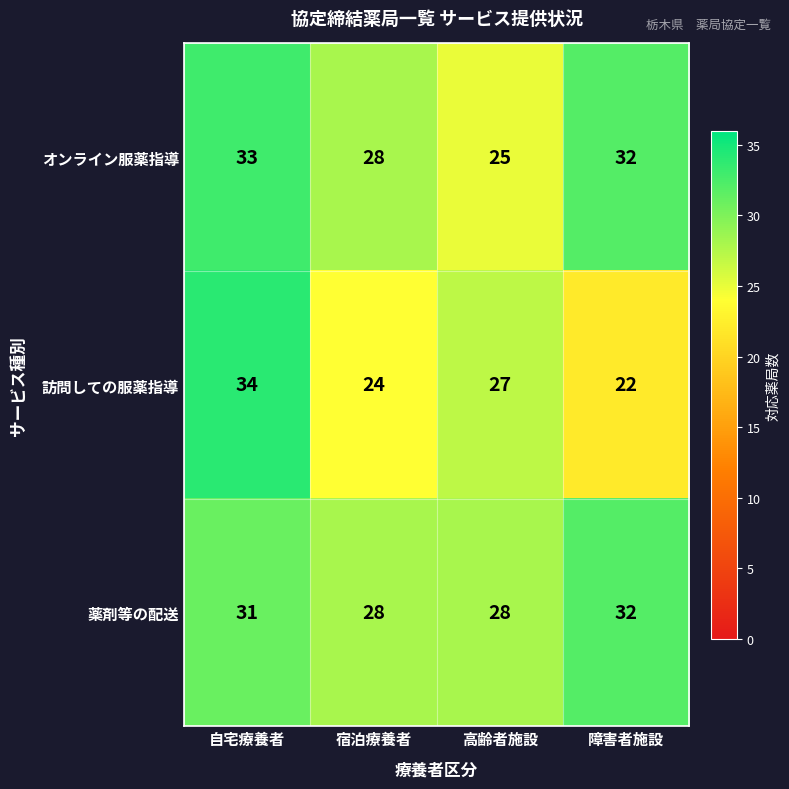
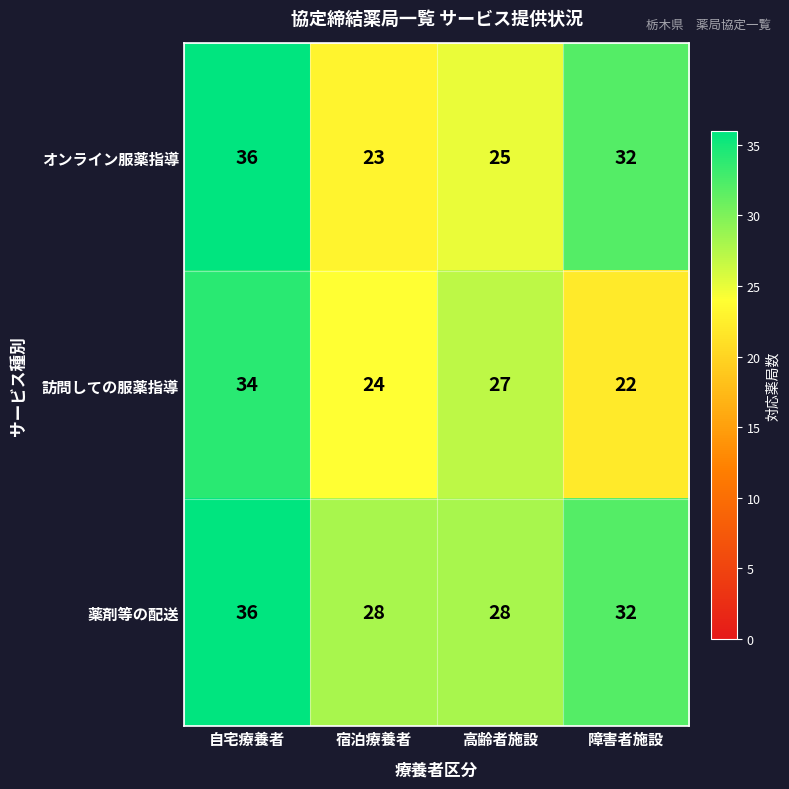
  {
    "オンライン服薬指導": {
-     "自宅療養者": 33,
-     "宿泊療養者": 28,
+     "自宅療養者": 36,
+     "宿泊療養者": 23,
      "高齢者施設": 25,
      "障害者施設": 32
    },
    "訪問しての服薬指導": {
      "自宅療養者": 34,
      "宿泊療養者": 24,
      "高齢者施設": 27,
      "障害者施設": 22
    },
    "薬剤等の配送": {
-     "自宅療養者": 31,
+     "自宅療養者": 36,
      "宿泊療養者": 28,
      "高齢者施設": 28,
      "障害者施設": 32
    }
  }
